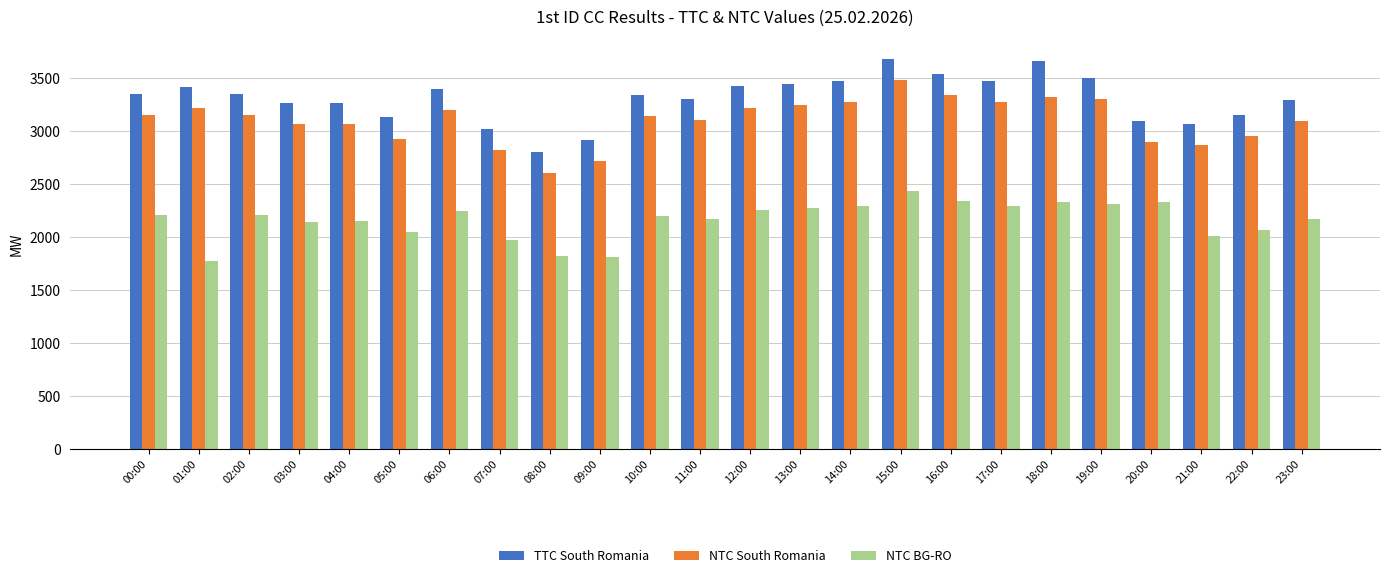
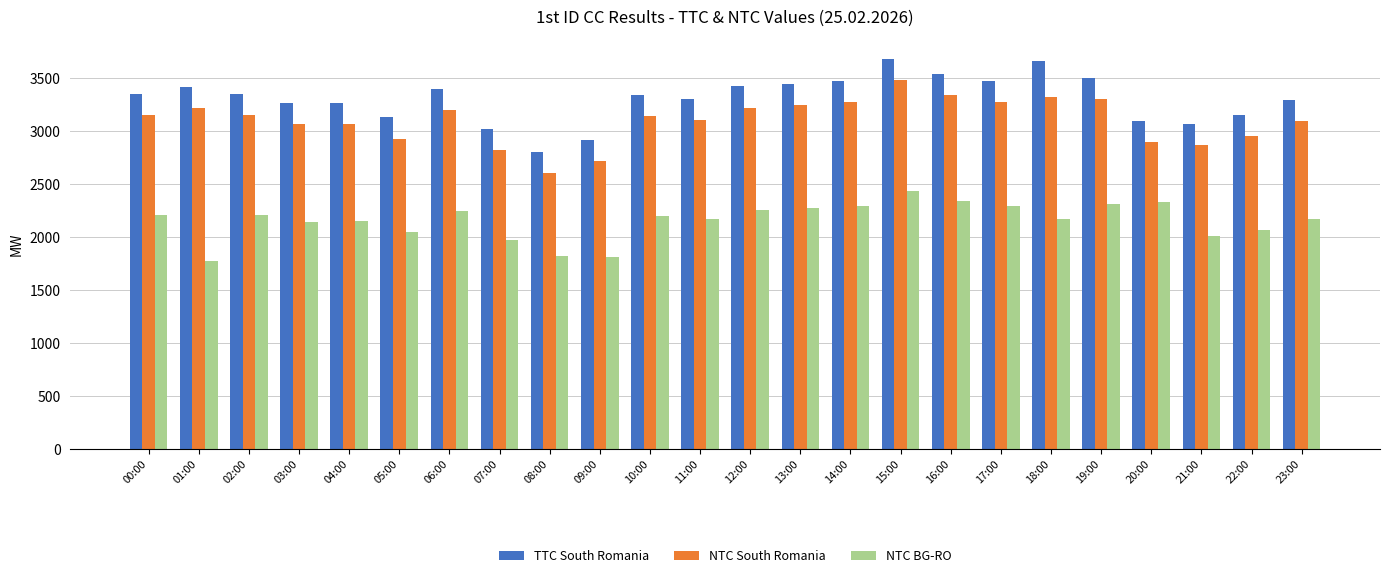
  {
    "TTC South Romania": {
      "00:00": 3350,
      "01:00": 3410,
      "02:00": 3350,
      "03:00": 3260,
      "04:00": 3260,
      "05:00": 3130,
      "06:00": 3400,
      "07:00": 3020,
      "08:00": 2800,
      "09:00": 2920,
      "10:00": 3340,
      "11:00": 3300,
      "12:00": 3420,
      "13:00": 3440,
      "14:00": 3470,
      "15:00": 3680,
      "16:00": 3540,
      "17:00": 3470,
      "18:00": 3660,
      "19:00": 3500,
      "20:00": 3090,
      "21:00": 3070,
      "22:00": 3150,
      "23:00": 3290
    },
    "NTC South Romania": {
      "00:00": 3150,
      "01:00": 3210,
      "02:00": 3150,
      "03:00": 3060,
      "04:00": 3060,
      "05:00": 2930,
      "06:00": 3200,
      "07:00": 2820,
      "08:00": 2600,
      "09:00": 2720,
      "10:00": 3140,
      "11:00": 3100,
      "12:00": 3220,
      "13:00": 3240,
      "14:00": 3270,
      "15:00": 3480,
      "16:00": 3340,
      "17:00": 3270,
      "18:00": 3320,
      "19:00": 3300,
      "20:00": 2890,
      "21:00": 2870,
      "22:00": 2950,
      "23:00": 3090
    },
    "NTC BG-RO": {
      "00:00": 2200,
      "01:00": 1770,
      "02:00": 2200,
      "03:00": 2140,
      "04:00": 2150,
      "05:00": 2050,
      "06:00": 2240,
      "07:00": 1970,
      "08:00": 1820,
      "09:00": 1810,
      "10:00": 2200,
      "11:00": 2170,
      "12:00": 2250,
      "13:00": 2270,
      "14:00": 2290,
      "15:00": 2440,
      "16:00": 2340,
      "17:00": 2290,
-     "18:00": 2330,
+     "18:00": 2170,
      "19:00": 2310,
      "20:00": 2330,
      "21:00": 2010,
      "22:00": 2060,
      "23:00": 2160
    }
  }
